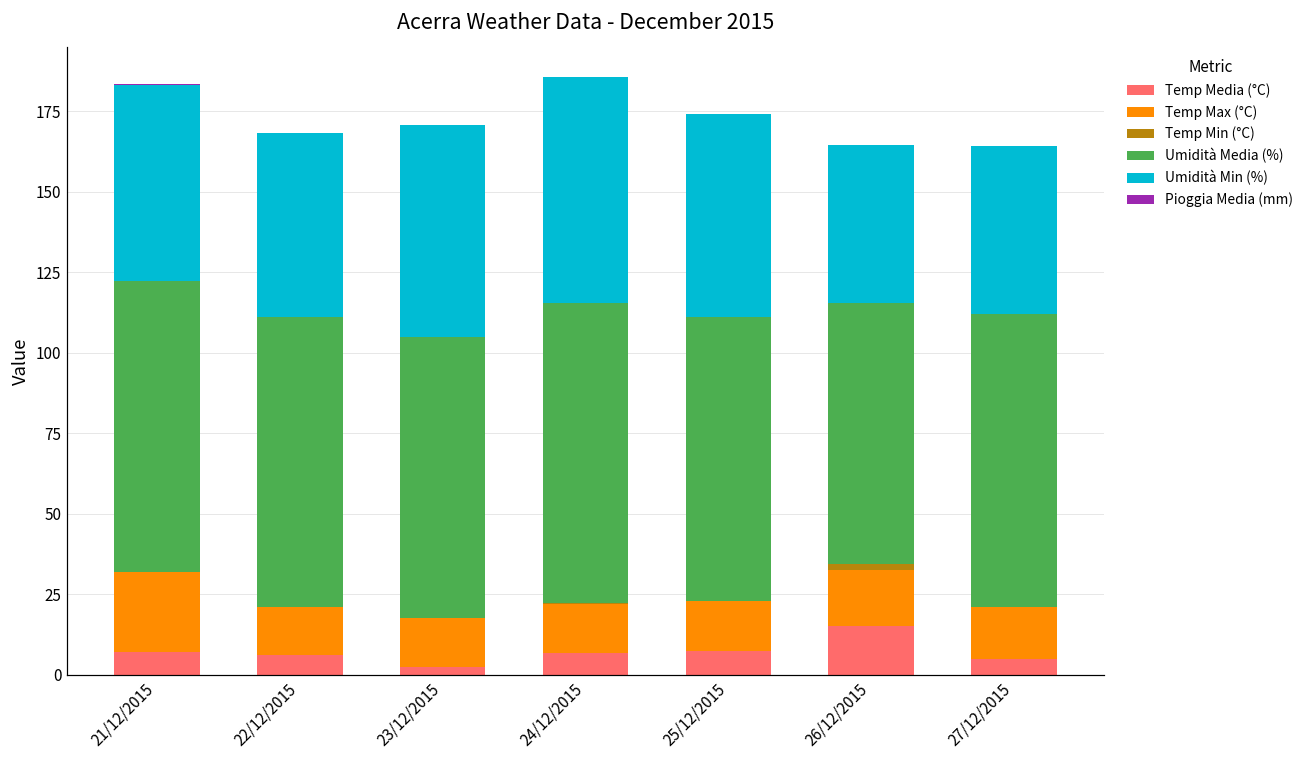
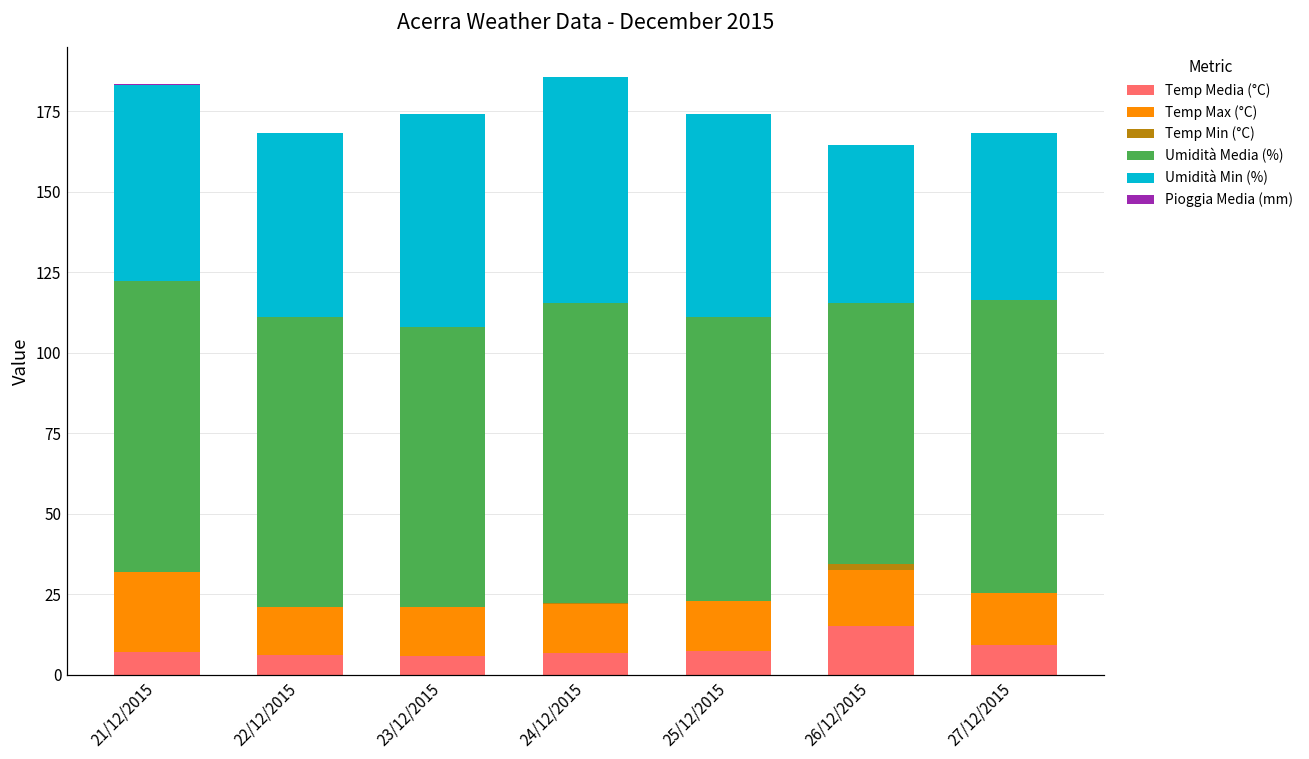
  {
    "Temp Media (°C)": {
      "21/12/2015": 7,
      "22/12/2015": 6,
-     "23/12/2015": 3,
+     "23/12/2015": 6,
      "24/12/2015": 7,
      "25/12/2015": 8,
      "26/12/2015": 15,
-     "27/12/2015": 5
+     "27/12/2015": 9
    },
    "Temp Max (°C)": {
      "21/12/2015": 25,
      "22/12/2015": 15,
      "23/12/2015": 15,
      "24/12/2015": 15,
      "25/12/2015": 16,
      "26/12/2015": 18,
      "27/12/2015": 16
    },
    "Temp Min (°C)": {
      "22/12/2015": 0,
      "23/12/2015": 0,
      "25/12/2015": 0,
      "26/12/2015": 2,
      "27/12/2015": 0
    },
    "Umidità Media (%)": {
      "21/12/2015": 90,
      "22/12/2015": 90,
      "23/12/2015": 87,
      "24/12/2015": 93,
      "25/12/2015": 88,
      "26/12/2015": 81,
      "27/12/2015": 91
    },
    "Umidità Min (%)": {
      "21/12/2015": 61,
      "22/12/2015": 57,
      "23/12/2015": 66,
      "24/12/2015": 70,
      "25/12/2015": 63,
      "26/12/2015": 49,
      "27/12/2015": 52
    },
    "Pioggia Media (mm)": {
      "23/12/2015": 0,
      "26/12/2015": 0,
      "27/12/2015": 0
    }
  }
